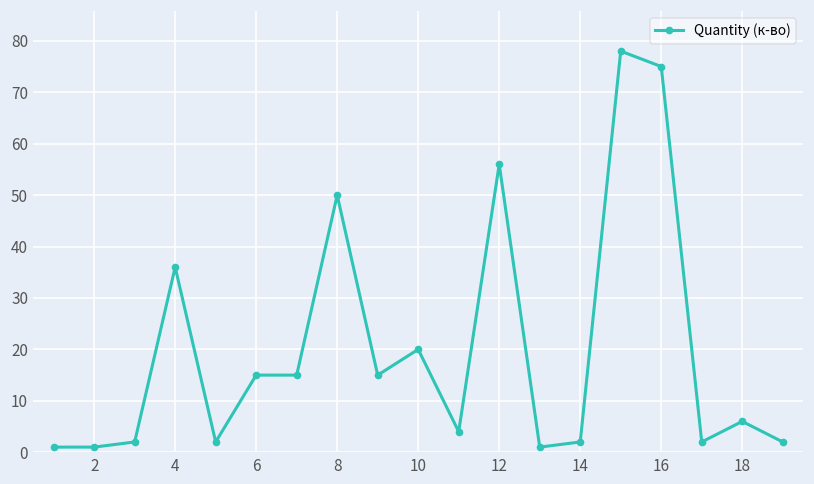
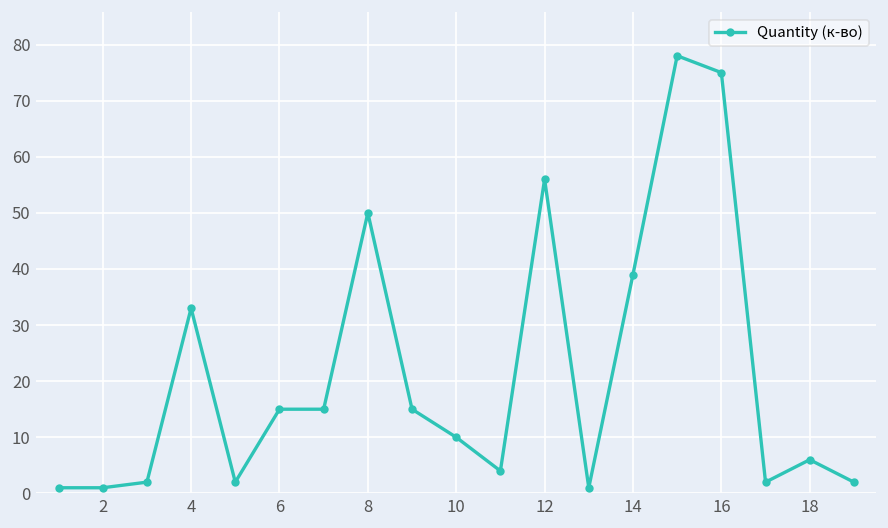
  {
    "2": 1,
-   "4": 36,
+   "4": 33,
    "6": 15,
    "8": 50,
-   "10": 20,
+   "10": 10,
    "12": 56,
-   "14": 2,
+   "14": 39,
    "16": 75,
    "18": 6
  }
